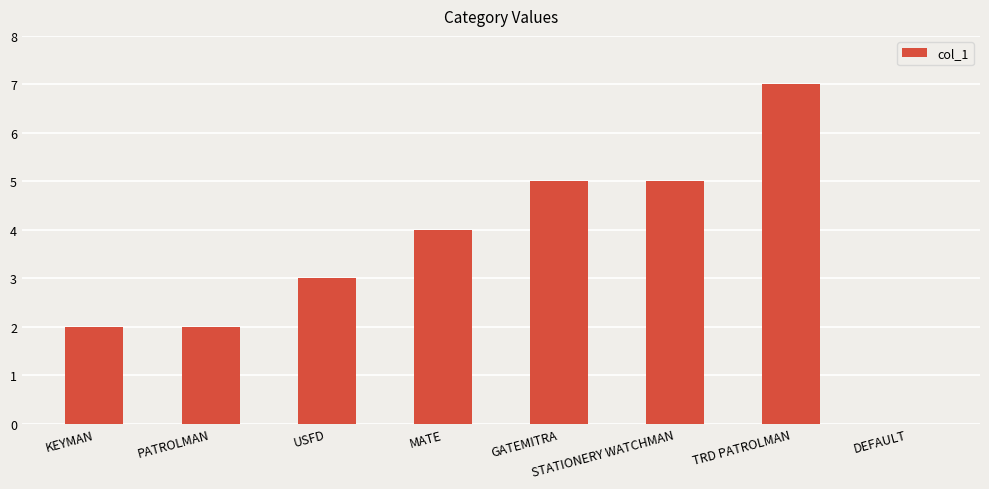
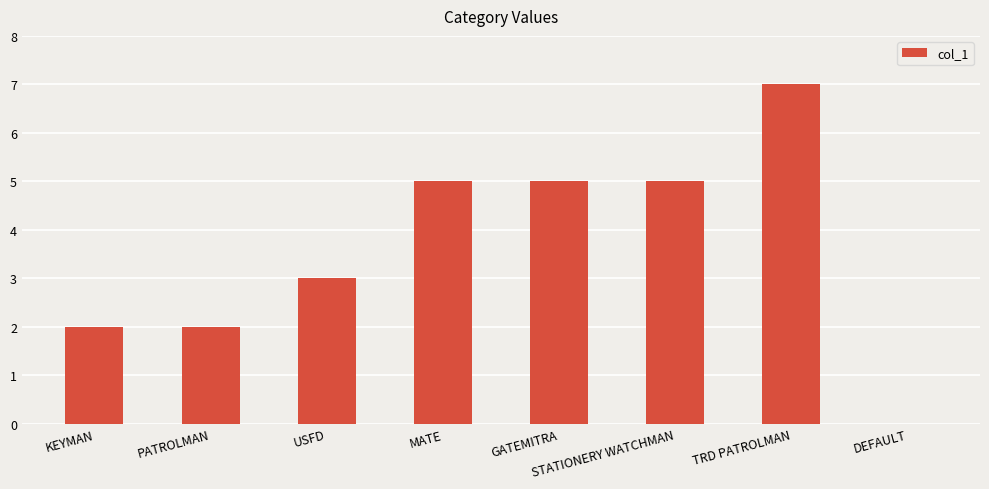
  {
    "KEYMAN": 2,
    "PATROLMAN": 2,
    "USFD": 3,
-   "MATE": 4,
+   "MATE": 5,
    "GATEMITRA": 5,
    "STATIONERY WATCHMAN": 5,
    "TRD PATROLMAN": 7,
    "DEFAULT": 0
  }
